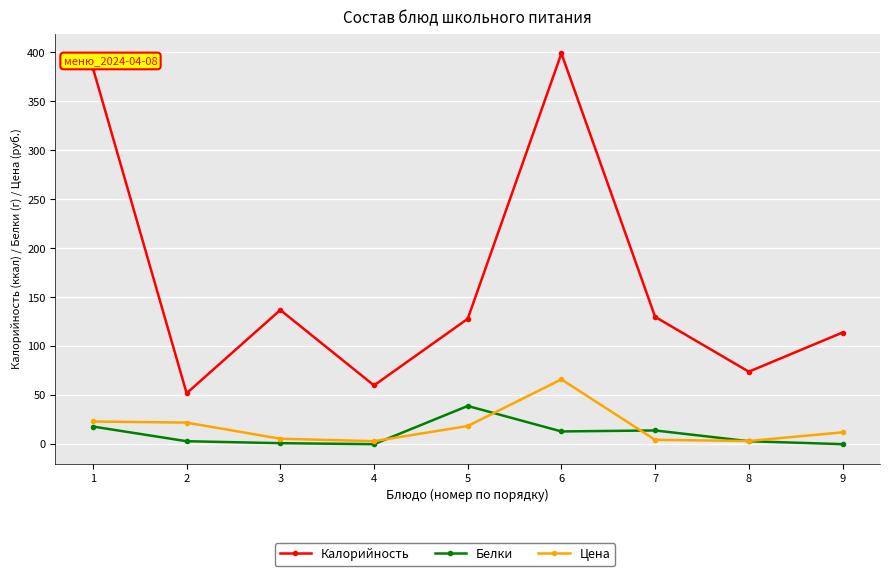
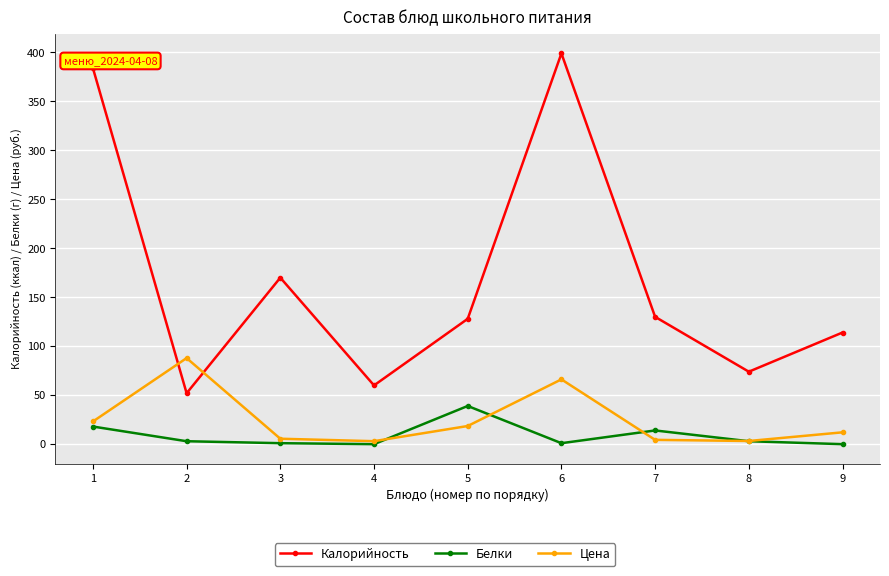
  {
    "Калорийность": {
      "2": 50,
-     "3": 140,
+     "3": 170,
      "4": 60,
      "5": 130,
      "6": 400,
      "7": 130,
      "8": 70,
      "9": 110
    },
    "Белки": {
      "1": 20,
      "2": 0,
      "3": 0,
      "4": 0,
      "5": 40,
-     "6": 10,
+     "6": 0,
      "7": 10,
      "9": 0
    },
    "Цена": {
      "1": 20,
-     "2": 20,
+     "2": 90,
      "3": 10,
      "4": 0,
      "5": 20,
      "6": 70,
      "7": 0,
      "9": 10
    }
  }
